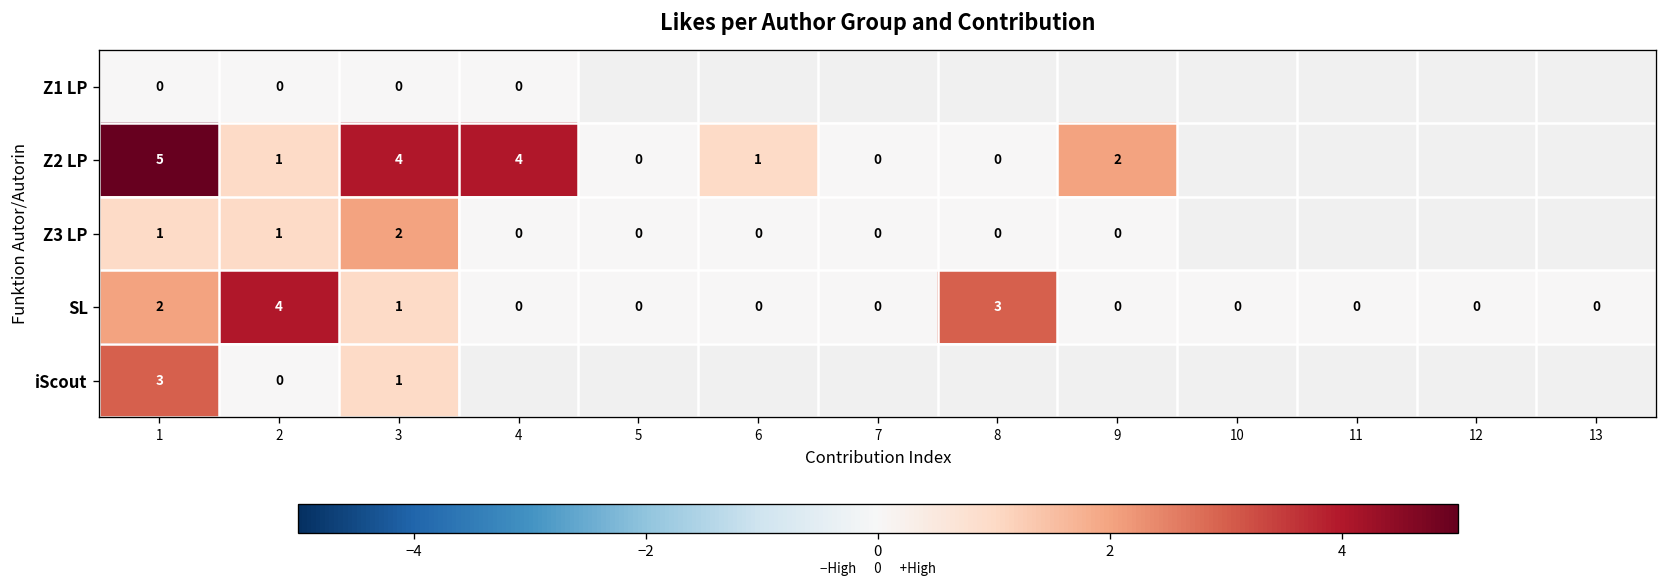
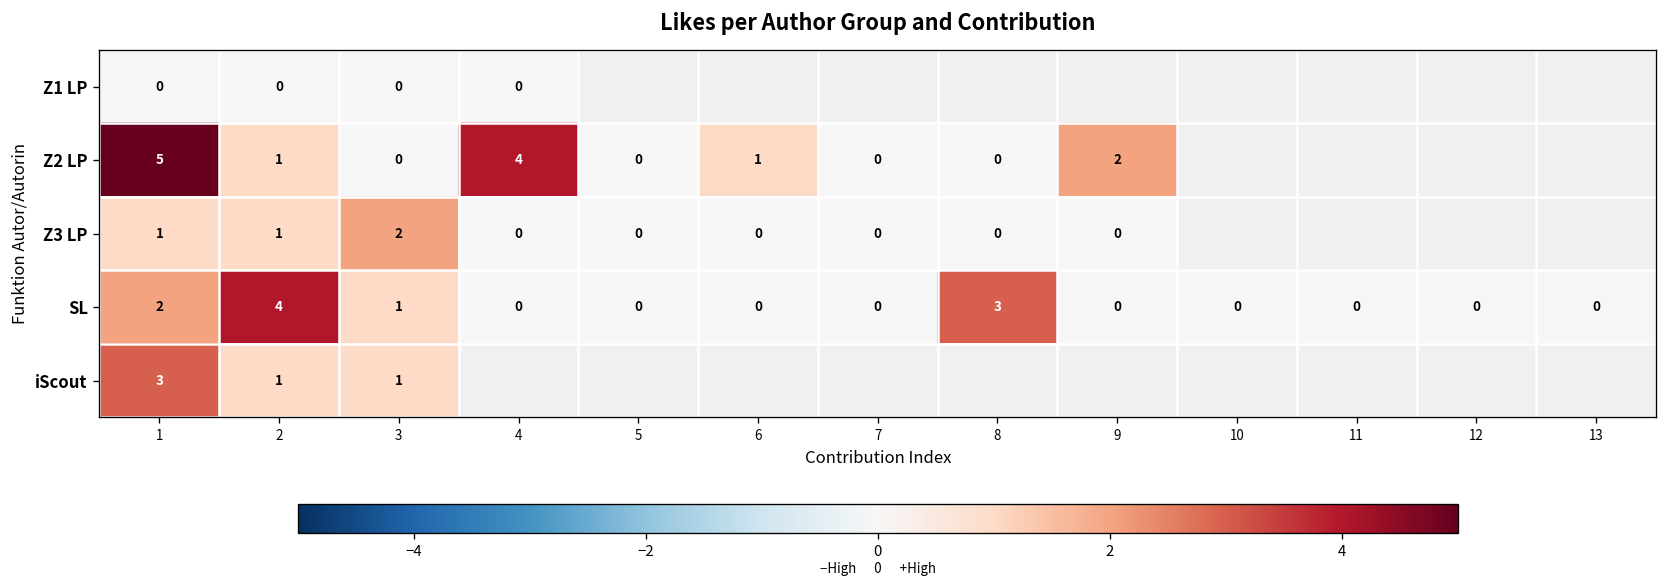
  {
    "Z1 LP": {
      "1": 0,
      "2": 0,
      "3": 0,
      "4": 0
    },
    "Z2 LP": {
      "1": 5,
      "2": 1,
-     "3": 4,
+     "3": 0,
      "4": 4,
      "5": 0,
      "6": 1,
      "7": 0,
      "8": 0,
      "9": 2
    },
    "Z3 LP": {
      "1": 1,
      "2": 1,
      "3": 2,
      "4": 0,
      "5": 0,
      "6": 0,
      "7": 0,
      "8": 0,
      "9": 0
    },
    "SL": {
      "1": 2,
      "2": 4,
      "3": 1,
      "4": 0,
      "5": 0,
      "6": 0,
      "7": 0,
      "8": 3,
      "9": 0,
      "10": 0,
      "11": 0,
      "12": 0,
      "13": 0
    },
    "iScout": {
      "1": 3,
-     "2": 0,
+     "2": 1,
      "3": 1
    }
  }
